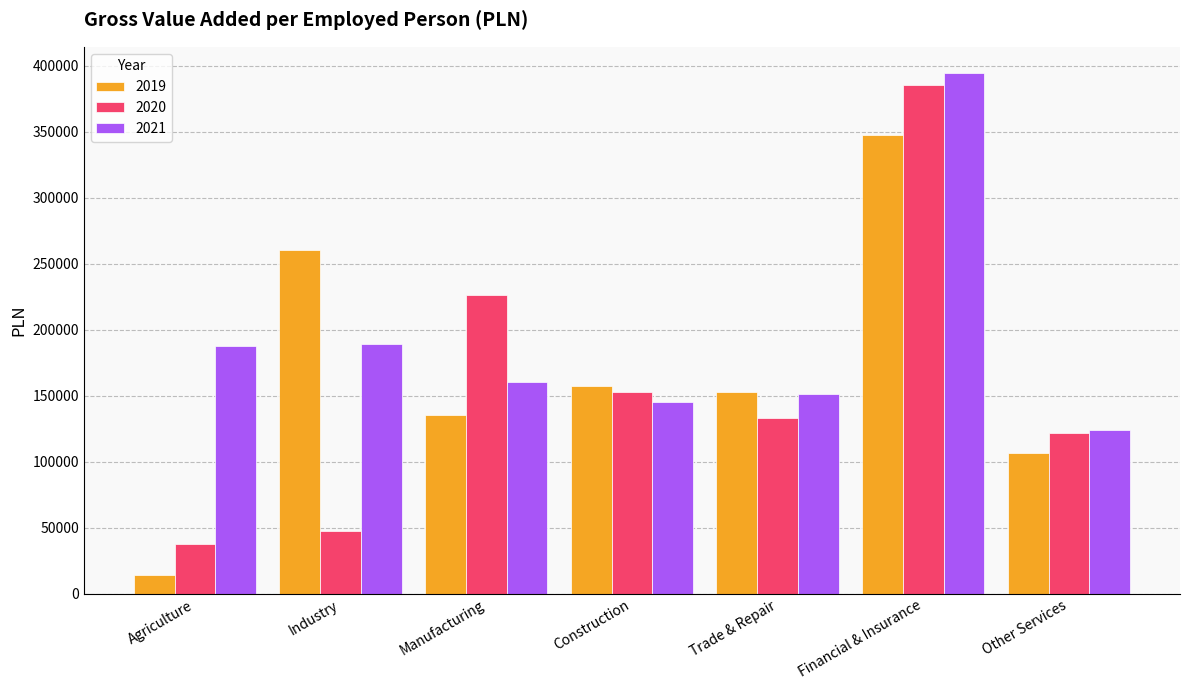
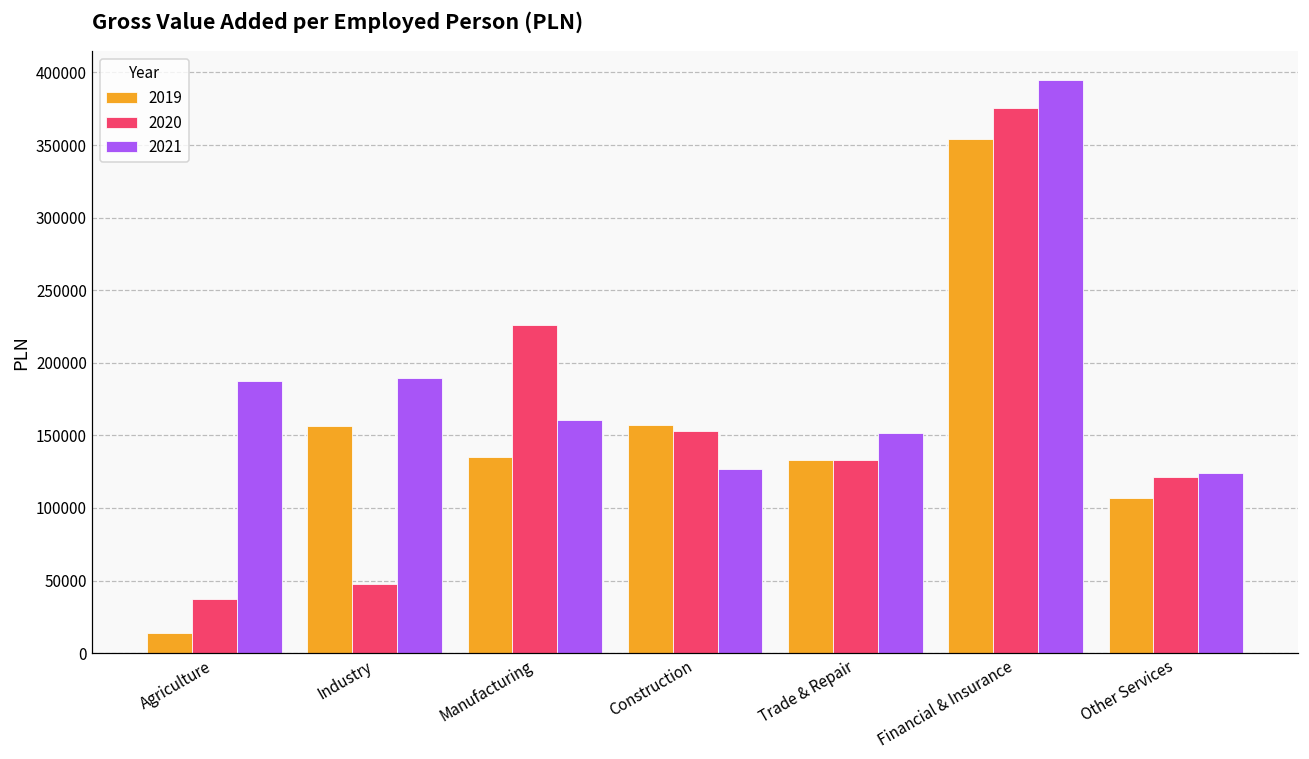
  {
    "2019": {
      "Agriculture": 14000,
-     "Industry": 261000,
+     "Industry": 157000,
      "Manufacturing": 135000,
      "Construction": 157000,
-     "Trade & Repair": 153000,
-     "Financial & Insurance": 347000,
+     "Trade & Repair": 133000,
+     "Financial & Insurance": 354000,
      "Other Services": 107000
    },
    "2020": {
      "Agriculture": 37000,
      "Industry": 48000,
      "Manufacturing": 226000,
      "Construction": 153000,
      "Trade & Repair": 133000,
-     "Financial & Insurance": 385000,
+     "Financial & Insurance": 376000,
      "Other Services": 121000
    },
    "2021": {
      "Agriculture": 187000,
      "Industry": 189000,
      "Manufacturing": 161000,
-     "Construction": 145000,
+     "Construction": 127000,
      "Trade & Repair": 152000,
      "Financial & Insurance": 395000,
      "Other Services": 124000
    }
  }
